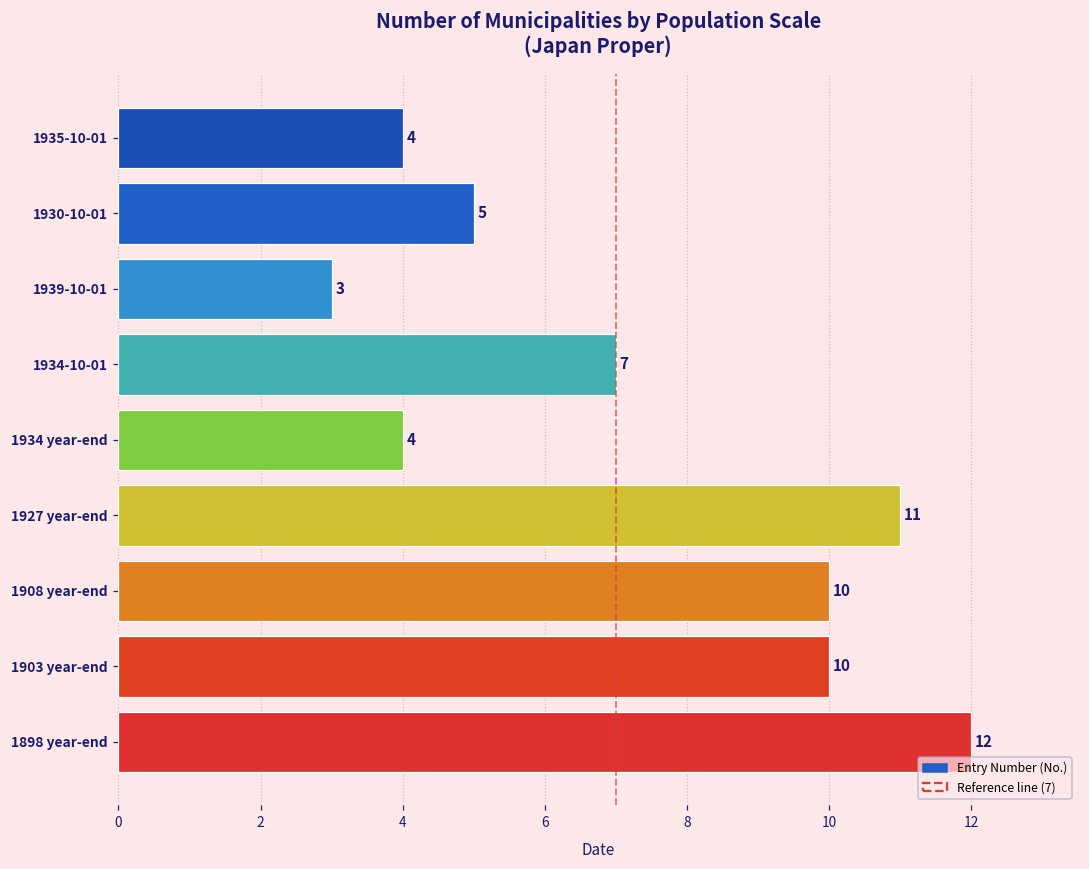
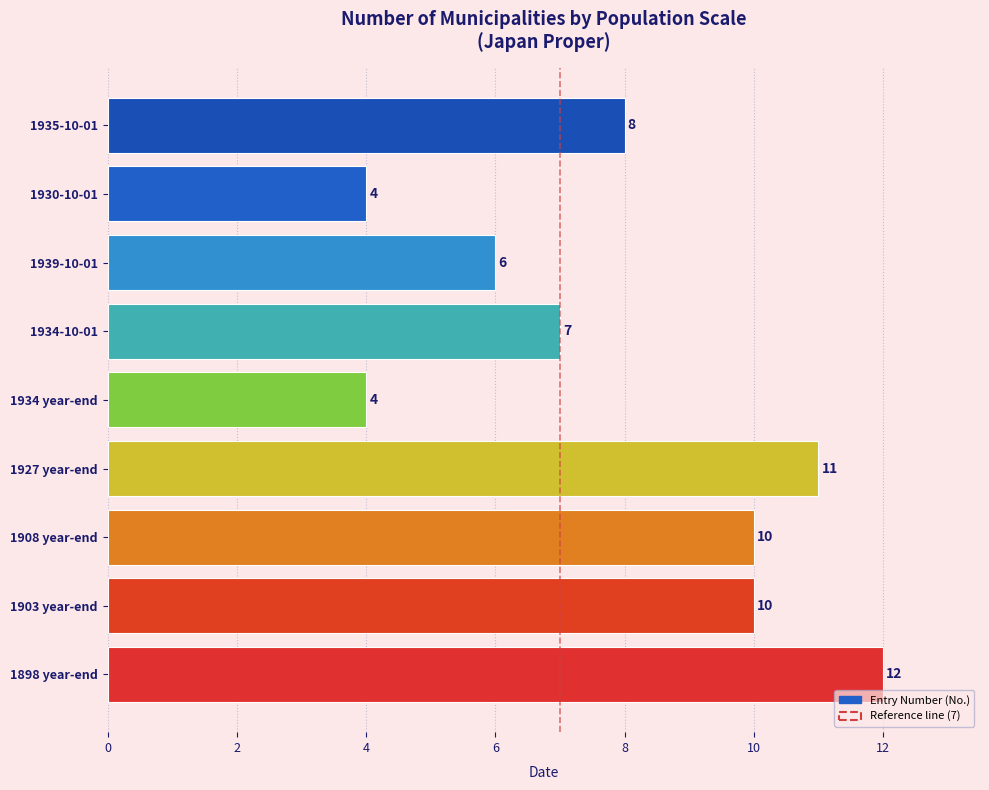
  {
-   "1935-10-01": 4,
-   "1930-10-01": 5,
-   "1939-10-01": 3,
+   "1935-10-01": 8,
+   "1930-10-01": 4,
+   "1939-10-01": 6,
    "1934-10-01": 7,
    "1934 year-end": 4,
    "1927 year-end": 11,
    "1908 year-end": 10,
    "1903 year-end": 10,
    "1898 year-end": 12
  }
